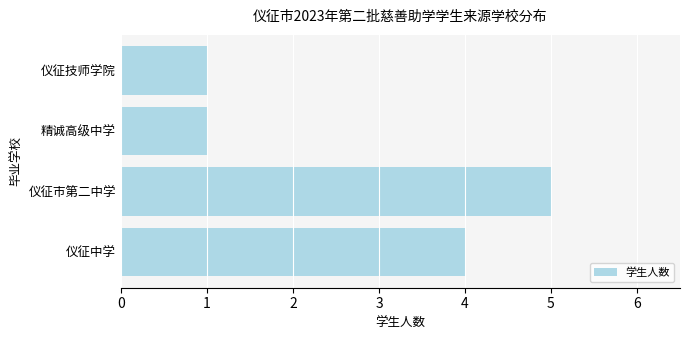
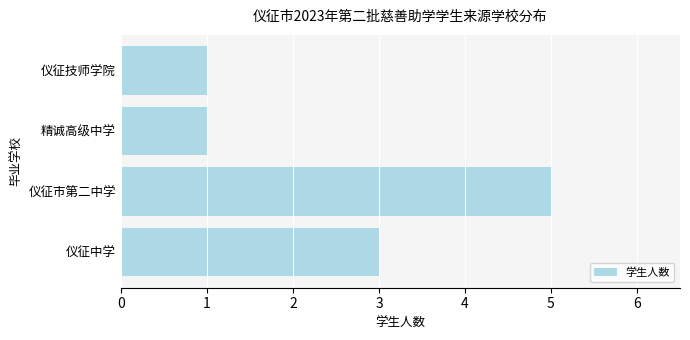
  {
    "仪征技师学院": 1,
    "精诚高级中学": 1,
    "仪征市第二中学": 5,
-   "仪征中学": 4
+   "仪征中学": 3
  }
